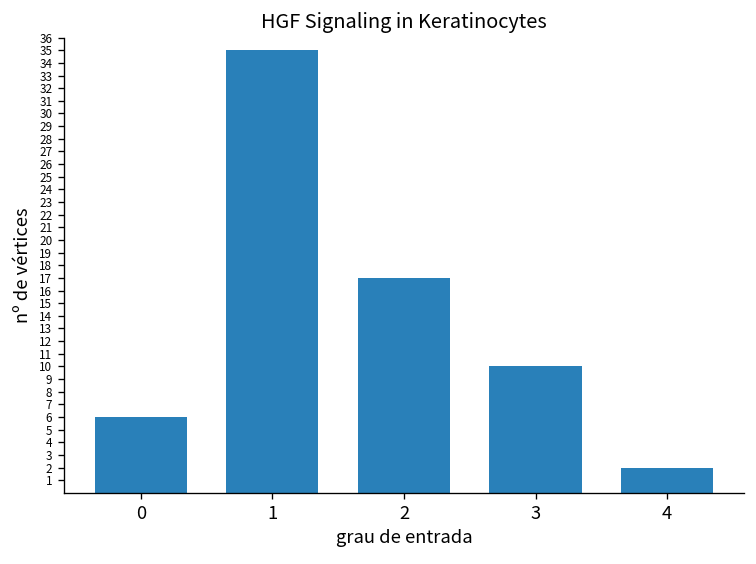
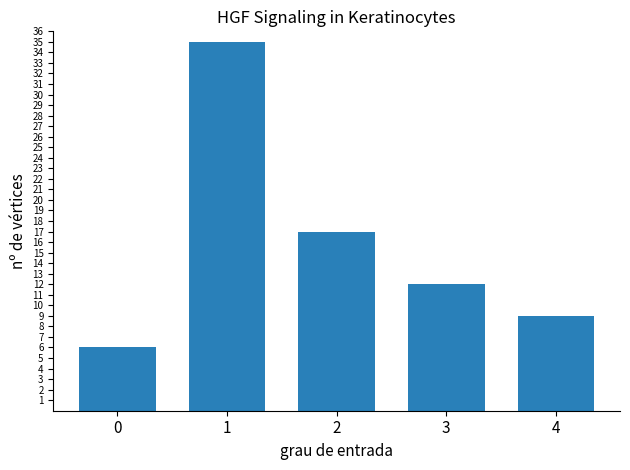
  {
    "0": 6,
    "1": 35,
    "2": 17,
-   "3": 10,
-   "4": 2
+   "3": 12,
+   "4": 9
  }
